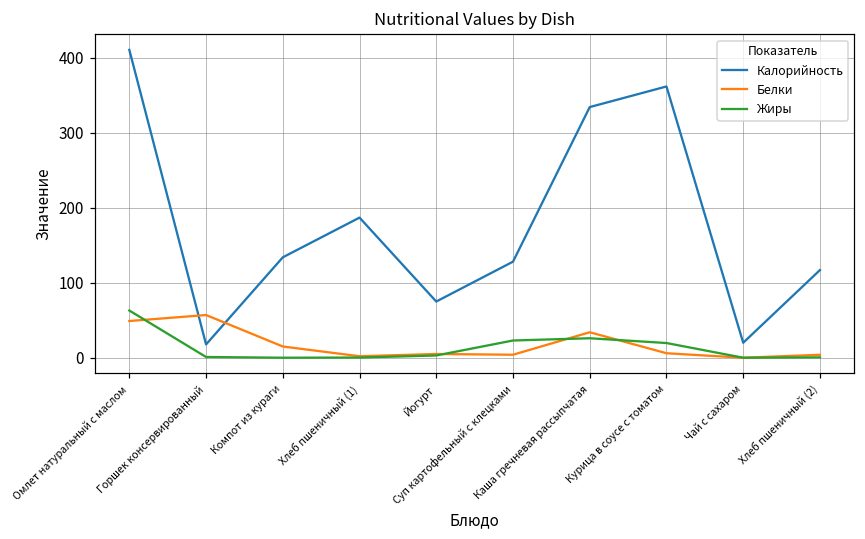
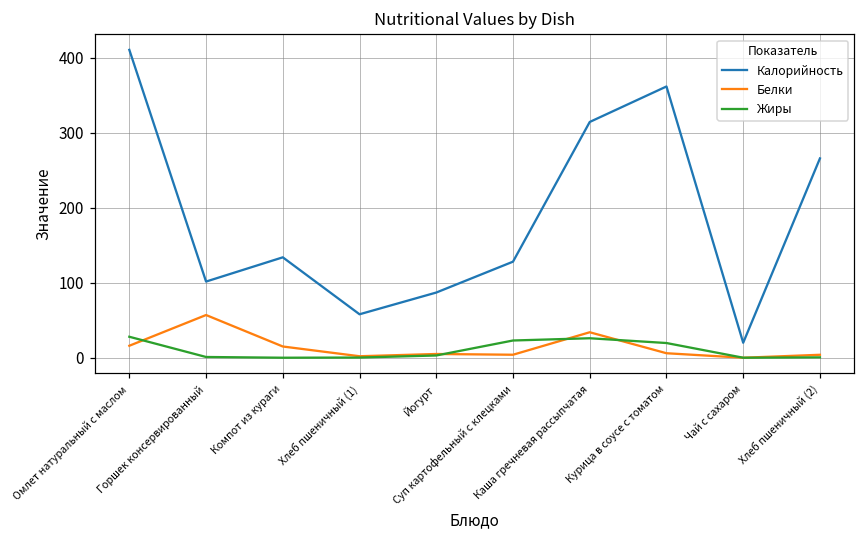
  {
    "Калорийность": {
      "Омлет натуральный с маслом": 410,
-     "Горшек консервированный": 20,
+     "Горшек консервированный": 100,
      "Компот из кураги": 130,
-     "Хлеб пшеничный (1)": 190,
-     "Йогурт": 80,
+     "Хлеб пшеничный (1)": 60,
+     "Йогурт": 90,
      "Суп картофельный с клецками": 130,
-     "Каша гречневая рассыпчатая": 330,
+     "Каша гречневая рассыпчатая": 310,
      "Курица в соусе с томатом": 360,
      "Чай с сахаром": 20,
-     "Хлеб пшеничный (2)": 120
+     "Хлеб пшеничный (2)": 270
    },
    "Белки": {
-     "Омлет натуральный с маслом": 50,
+     "Омлет натуральный с маслом": 20,
      "Горшек консервированный": 60,
      "Компот из кураги": 20,
      "Суп картофельный с клецками": 0,
      "Каша гречневая рассыпчатая": 30,
      "Курица в соусе с томатом": 10
    },
    "Жиры": {
-     "Омлет натуральный с маслом": 60,
+     "Омлет натуральный с маслом": 30,
      "Горшек консервированный": 0,
      "Компот из кураги": 0,
      "Суп картофельный с клецками": 20,
      "Каша гречневая рассыпчатая": 30,
      "Курица в соусе с томатом": 20
    }
  }
